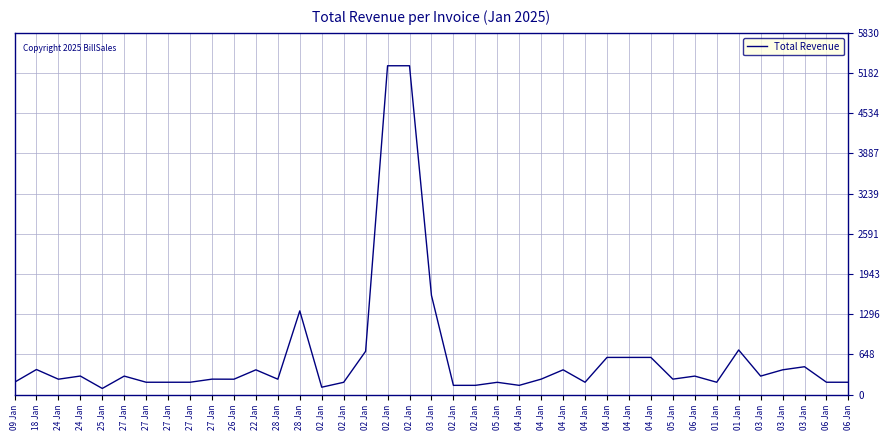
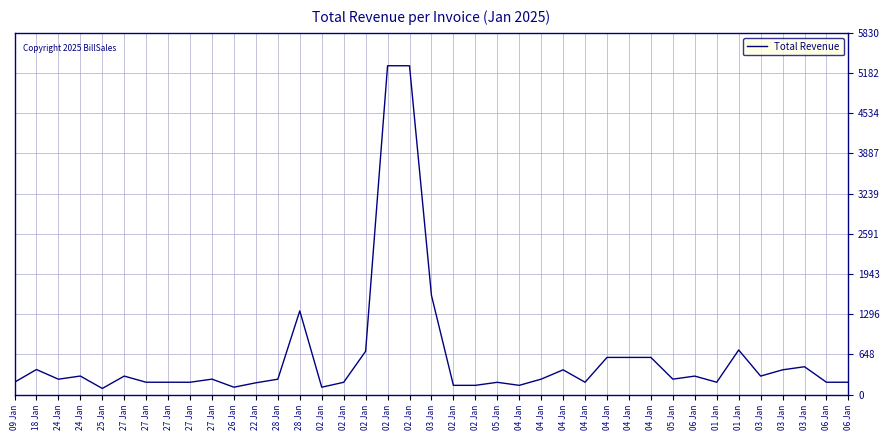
  {
    "09 Jan": 200,
    "18 Jan": 400,
    "25 Jan": 100,
-   "26 Jan": 200,
-   "22 Jan": 400
+   "26 Jan": 100,
+   "22 Jan": 200
  }
